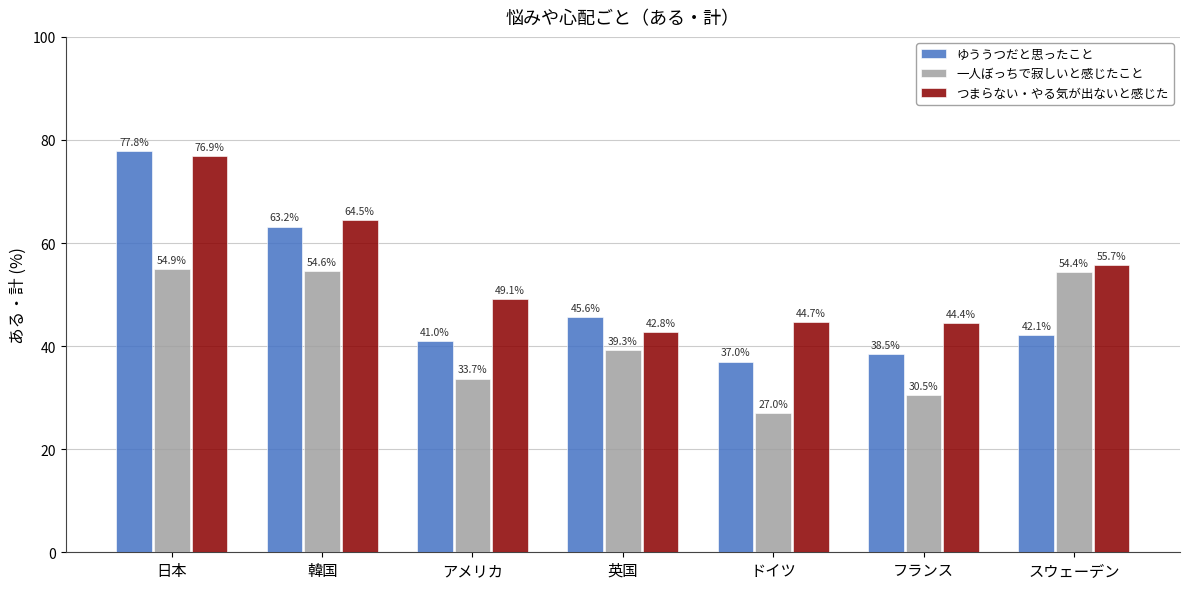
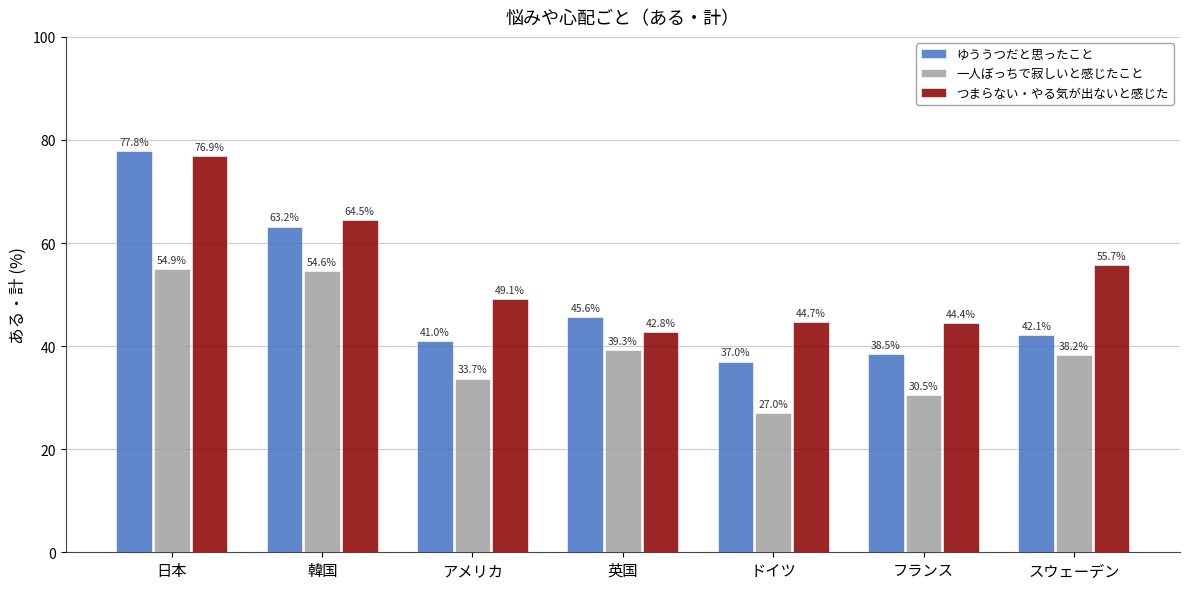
  {
    "ゆううつだと思ったこと": {
      "日本": "77.8%",
      "韓国": "63.2%",
      "アメリカ": "41.0%",
      "英国": "45.6%",
      "ドイツ": "37.0%",
      "フランス": "38.5%",
      "スウェーデン": "42.1%"
    },
    "一人ぼっちで寂しいと感じたこと": {
      "日本": "54.9%",
      "韓国": "54.6%",
      "アメリカ": "33.7%",
      "英国": "39.3%",
      "ドイツ": "27.0%",
      "フランス": "30.5%",
-     "スウェーデン": "54.4%"
+     "スウェーデン": "38.2%"
    },
    "つまらない・やる気が出ないと感じた": {
      "日本": "76.9%",
      "韓国": "64.5%",
      "アメリカ": "49.1%",
      "英国": "42.8%",
      "ドイツ": "44.7%",
      "フランス": "44.4%",
      "スウェーデン": "55.7%"
    }
  }
